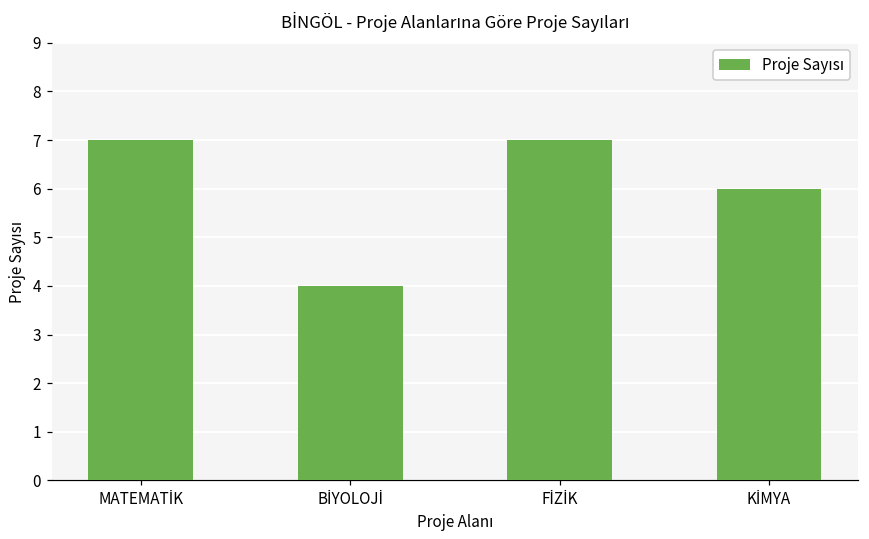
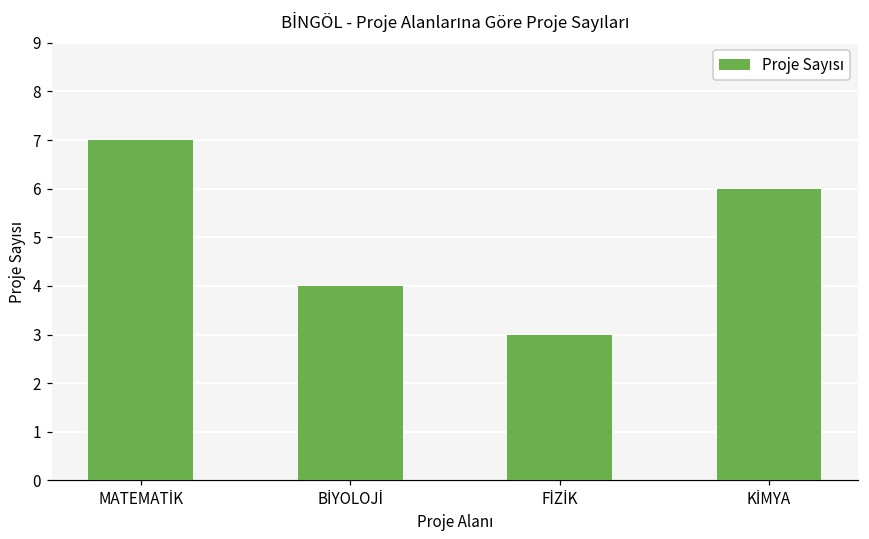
  {
    "MATEMATİK": 7,
    "BİYOLOJİ": 4,
-   "FİZİK": 7,
+   "FİZİK": 3,
    "KİMYA": 6
  }
